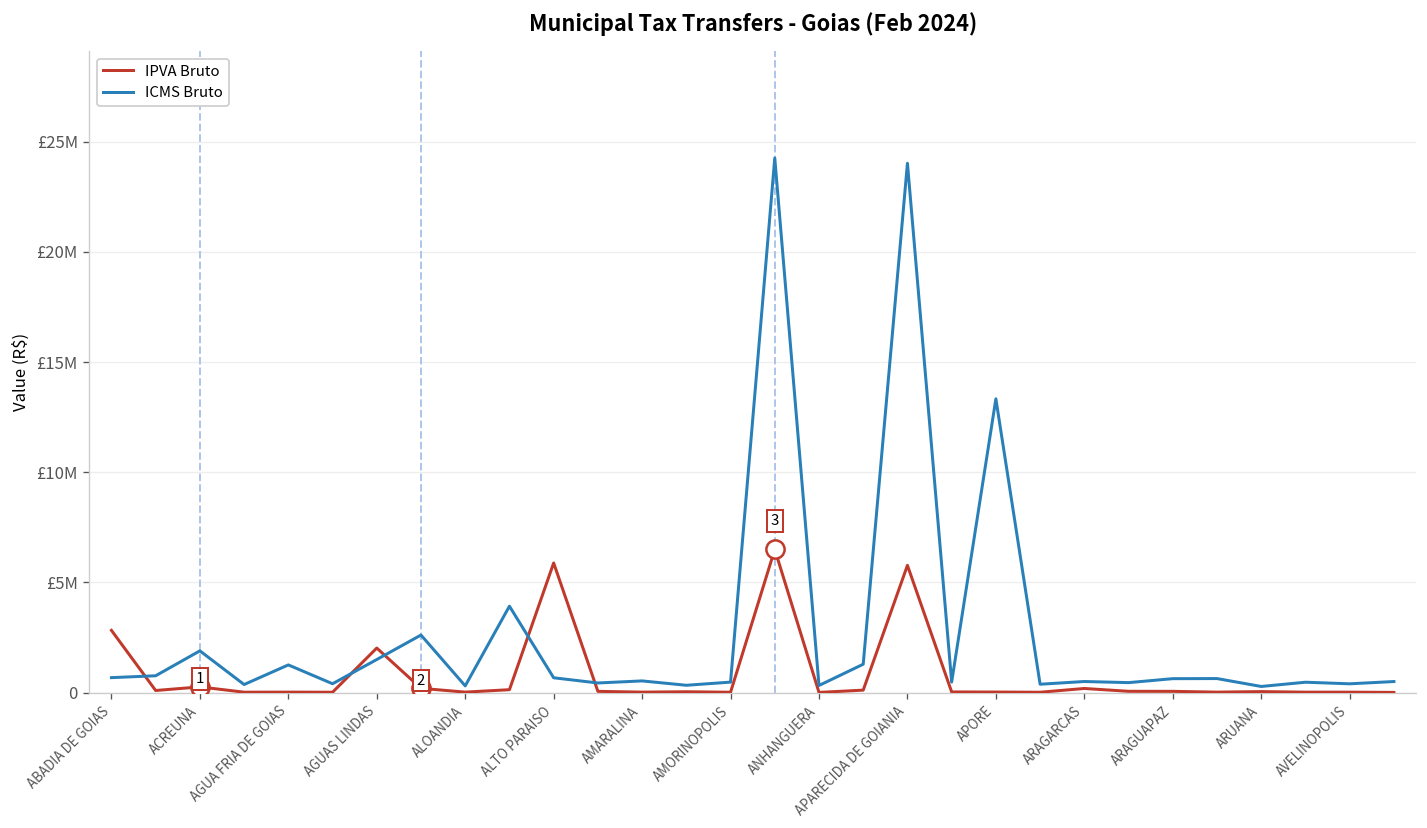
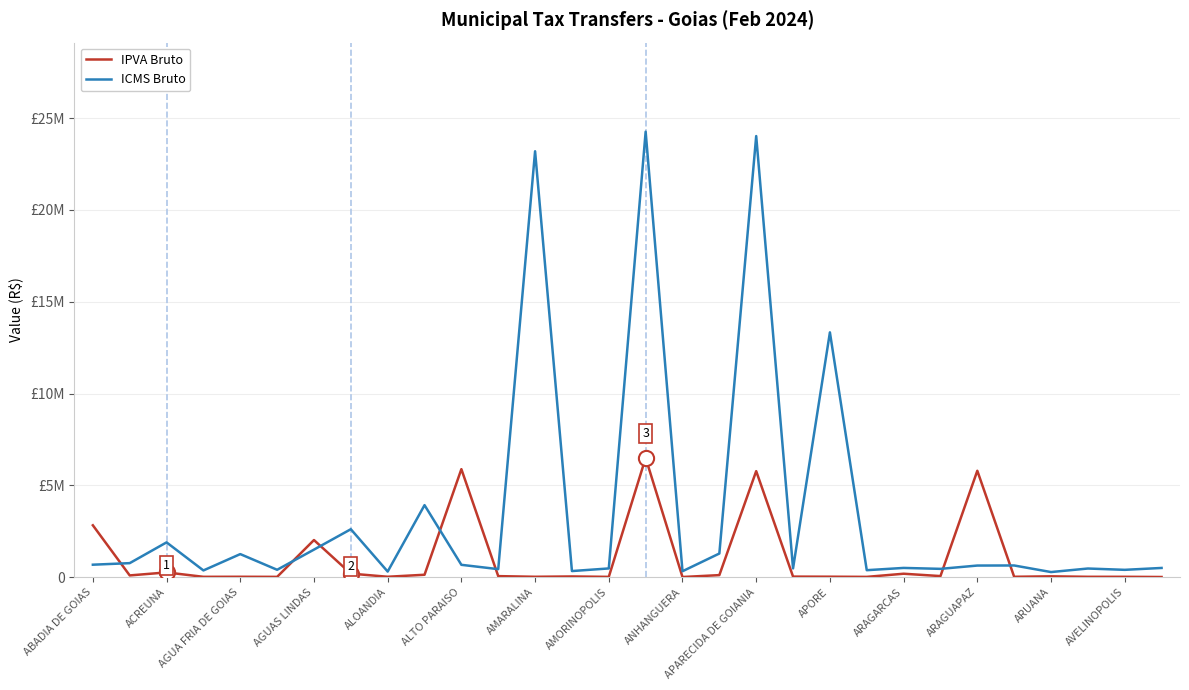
  {
    "IPVA Bruto": {
      "ABADIA DE GOIAS": "£2800000",
      "AGUA FRIA DE GOIAS": "£0",
      "AGUAS LINDAS": "£2000000",
      "ALOANDIA": "£0",
      "ALTO PARAISO": "£5900000",
      "AMARALINA": "£0",
      "AMORINOPOLIS": "£0",
      "ANHANGUERA": "£0",
      "APARECIDA DE GOIANIA": "£5800000",
      "APORE": "£0",
      "ARAGARCAS": "£200000",
-     "ARAGUAPAZ": "£100000",
+     "ARAGUAPAZ": "£5800000",
      "ARUANA": "£0",
      "AVELINOPOLIS": "£0"
    },
    "ICMS Bruto": {
      "ABADIA DE GOIAS": "£700000",
      "ACREUNA": "£1900000",
      "AGUA FRIA DE GOIAS": "£1300000",
      "AGUAS LINDAS": "£1500000",
      "ALOANDIA": "£300000",
      "ALTO PARAISO": "£700000",
-     "AMARALINA": "£500000",
+     "AMARALINA": "£23200000",
      "AMORINOPOLIS": "£500000",
      "ANHANGUERA": "£300000",
      "APARECIDA DE GOIANIA": "£24000000",
      "APORE": "£13300000",
      "ARAGARCAS": "£500000",
      "ARAGUAPAZ": "£600000",
      "ARUANA": "£300000",
      "AVELINOPOLIS": "£400000"
    }
  }
